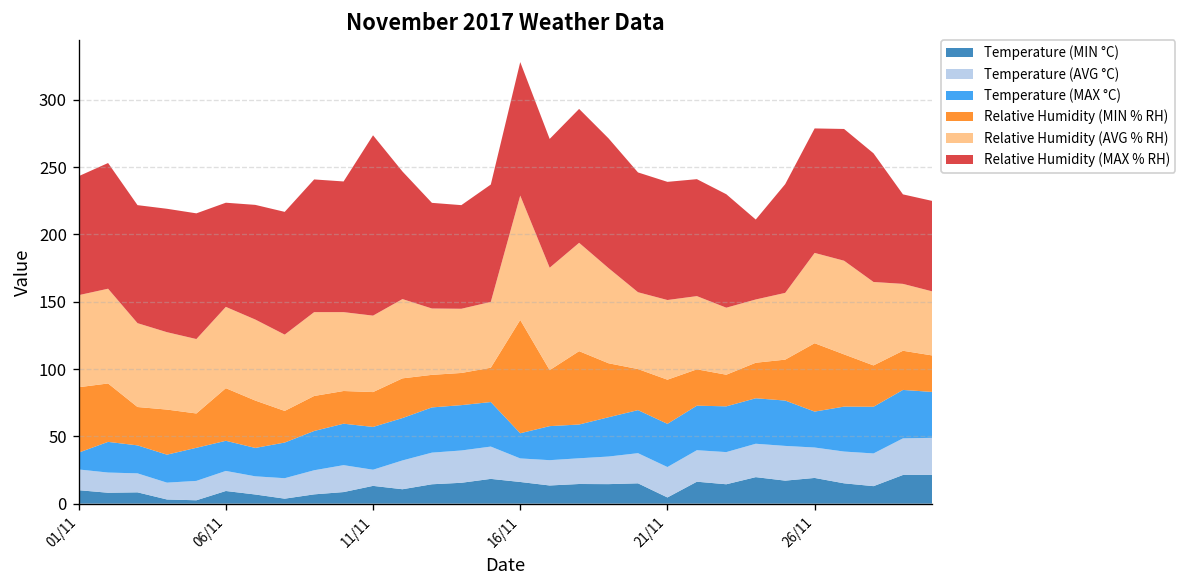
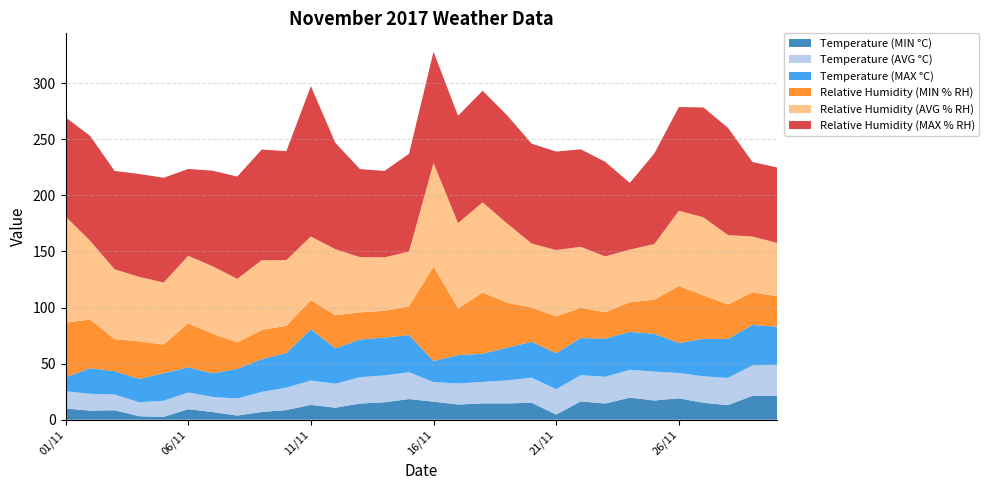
  {
    "Temperature (MIN °C)": {
      "01/11": 10,
      "06/11": 9,
      "11/11": 13,
      "16/11": 16,
      "21/11": 5,
      "26/11": 19
    },
    "Temperature (AVG °C)": {
      "01/11": 15,
      "06/11": 15,
-     "11/11": 12,
+     "11/11": 22,
      "16/11": 18,
      "21/11": 23,
      "26/11": 23
    },
    "Temperature (MAX °C)": {
      "01/11": 13,
      "06/11": 22,
-     "11/11": 32,
+     "11/11": 46,
      "16/11": 19,
      "21/11": 32,
      "26/11": 27
    },
    "Relative Humidity (MIN % RH)": {
      "01/11": 49,
      "06/11": 39,
      "11/11": 26,
      "16/11": 84,
      "21/11": 33,
      "26/11": 51
    },
    "Relative Humidity (AVG % RH)": {
-     "01/11": 68,
+     "01/11": 95,
      "06/11": 60,
      "11/11": 57,
      "16/11": 92,
      "21/11": 59,
      "26/11": 67
    },
    "Relative Humidity (MAX % RH)": {
      "01/11": 88,
      "06/11": 77,
      "11/11": 134,
      "16/11": 99,
      "21/11": 88,
      "26/11": 93
    }
  }
